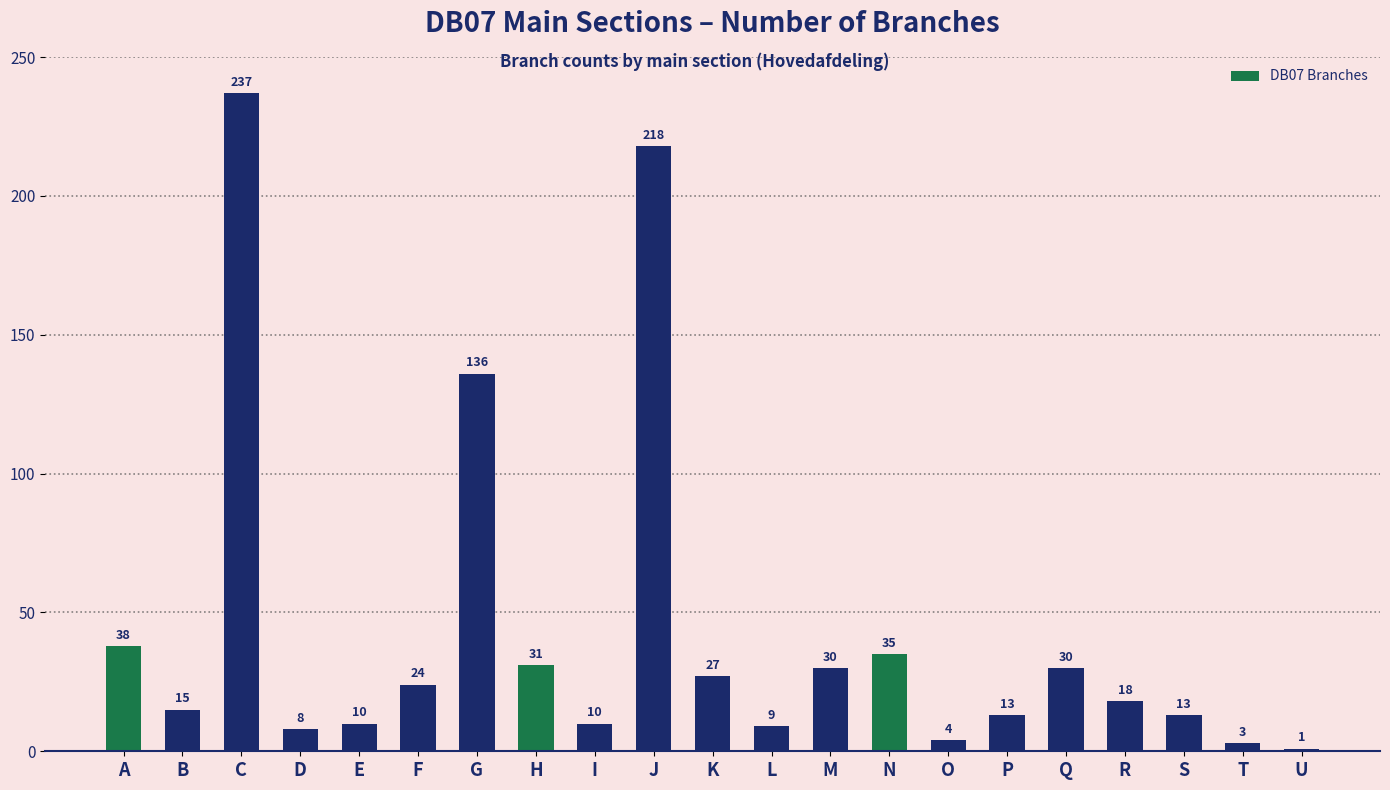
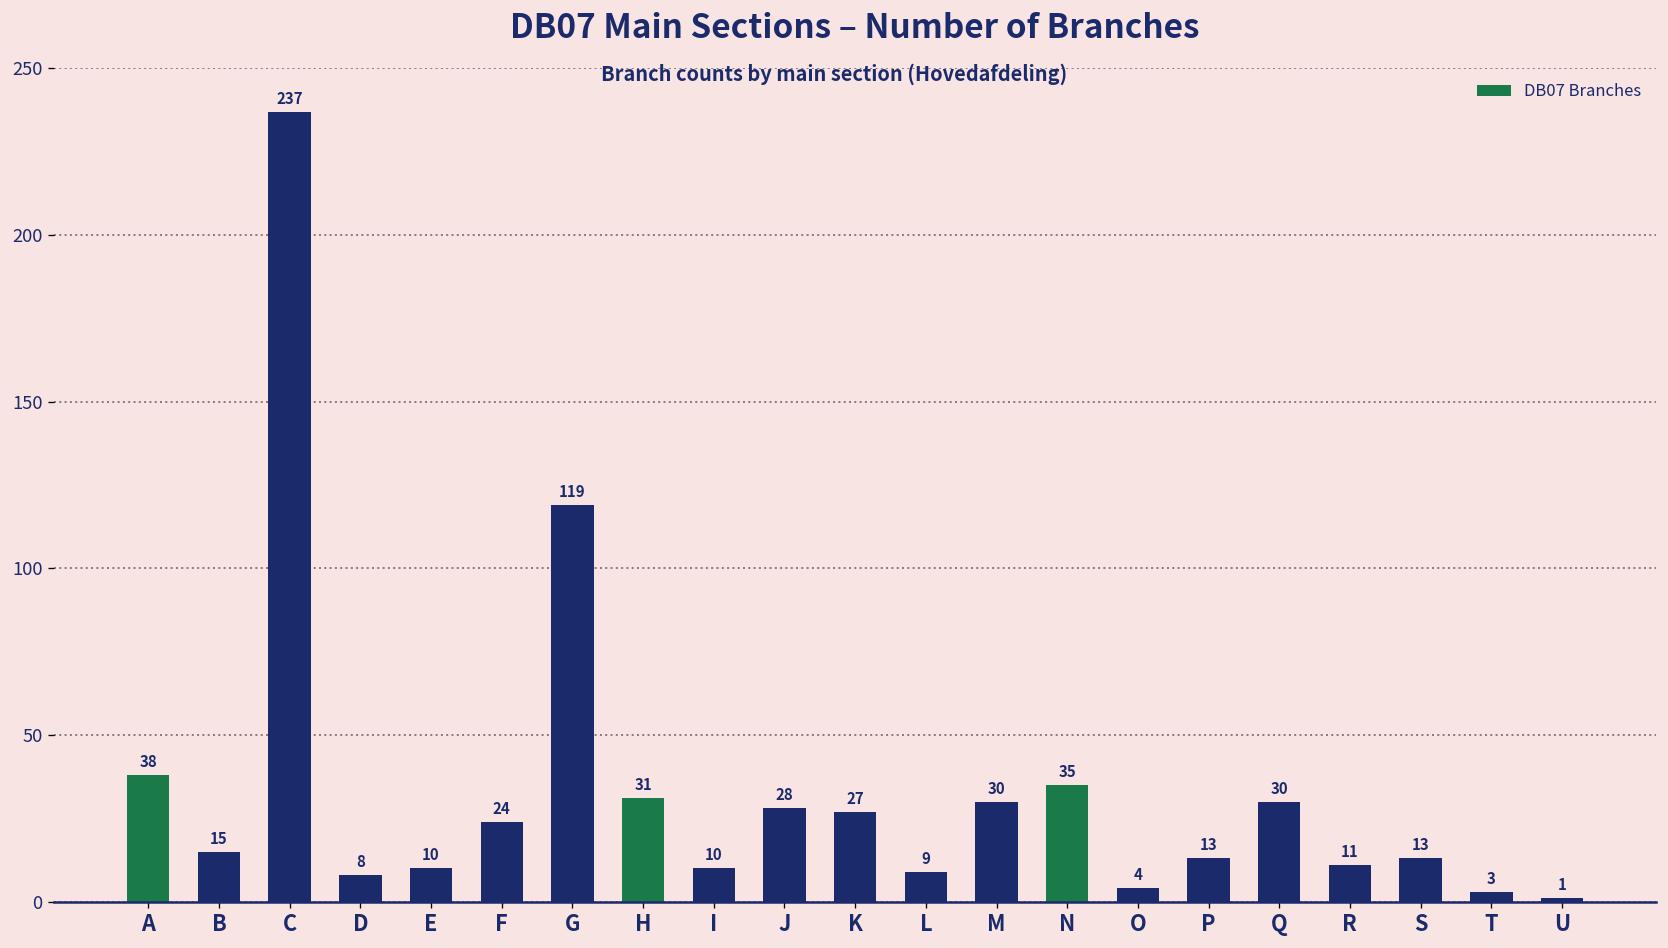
  {
    "A": 38,
    "B": 15,
    "C": 237,
    "D": 8,
    "E": 10,
    "F": 24,
-   "G": 136,
+   "G": 119,
    "H": 31,
    "I": 10,
-   "J": 218,
+   "J": 28,
    "K": 27,
    "L": 9,
    "M": 30,
    "N": 35,
    "O": 4,
    "P": 13,
    "Q": 30,
-   "R": 18,
+   "R": 11,
    "S": 13,
    "T": 3,
    "U": 1
  }
